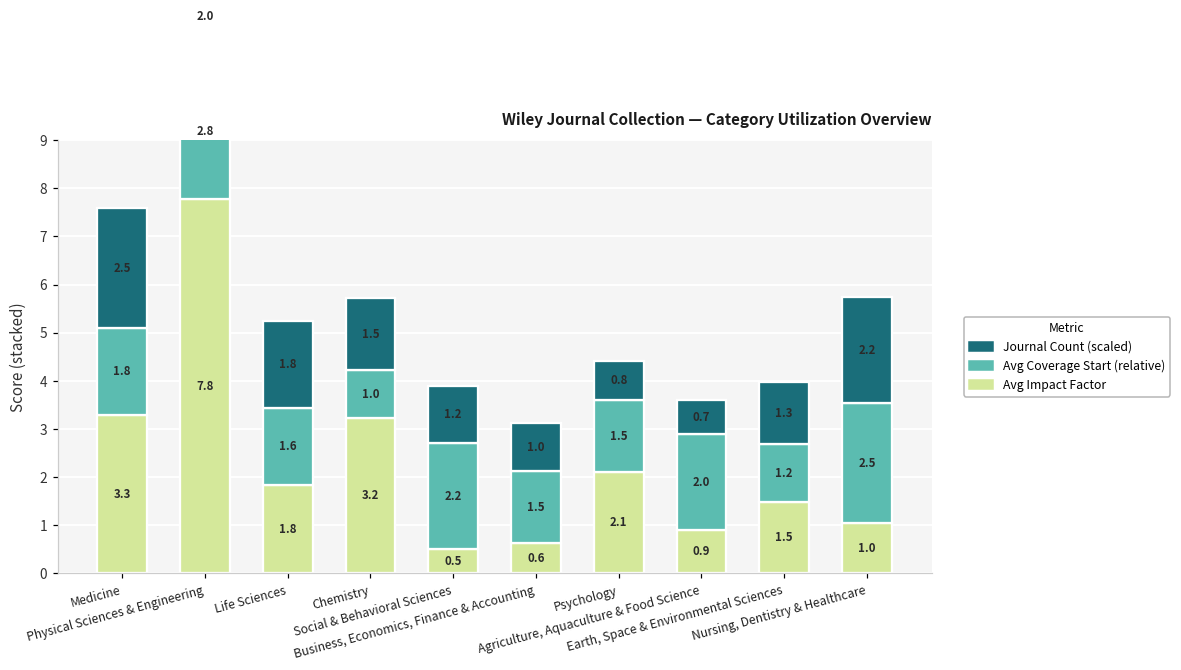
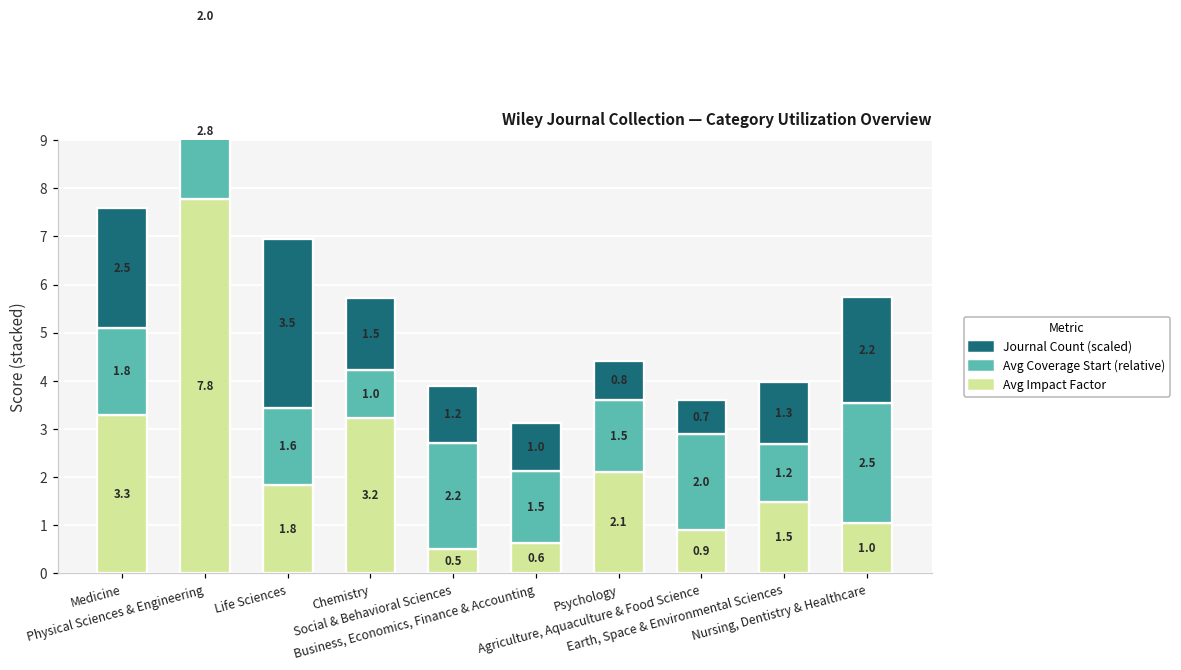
  {
    "Avg Impact Factor": {
      "Medicine": 3.3,
      "Physical Sciences & Engineering": 7.8,
      "Life Sciences": 1.8,
      "Chemistry": 3.2,
      "Social & Behavioral Sciences": 0.5,
      "Business, Economics, Finance & Accounting": 0.6,
      "Psychology": 2.1,
      "Agriculture, Aquaculture & Food Science": 0.9,
      "Earth, Space & Environmental Sciences": 1.5,
      "Nursing, Dentistry & Healthcare": 1.0
    },
    "Avg Coverage Start (relative)": {
      "Medicine": 1.8,
      "Life Sciences": 1.6,
      "Chemistry": 1.0,
      "Social & Behavioral Sciences": 2.2,
      "Business, Economics, Finance & Accounting": 1.5,
      "Psychology": 1.5,
      "Agriculture, Aquaculture & Food Science": 2.0,
      "Earth, Space & Environmental Sciences": 1.2,
      "Nursing, Dentistry & Healthcare": 2.5
    },
    "Journal Count (scaled)": {
      "Medicine": 2.5,
-     "Life Sciences": 1.8,
+     "Life Sciences": 3.5,
      "Chemistry": 1.5,
      "Social & Behavioral Sciences": 1.2,
      "Business, Economics, Finance & Accounting": 1.0,
      "Psychology": 0.8,
      "Agriculture, Aquaculture & Food Science": 0.7,
      "Earth, Space & Environmental Sciences": 1.3,
      "Nursing, Dentistry & Healthcare": 2.2
    }
  }
